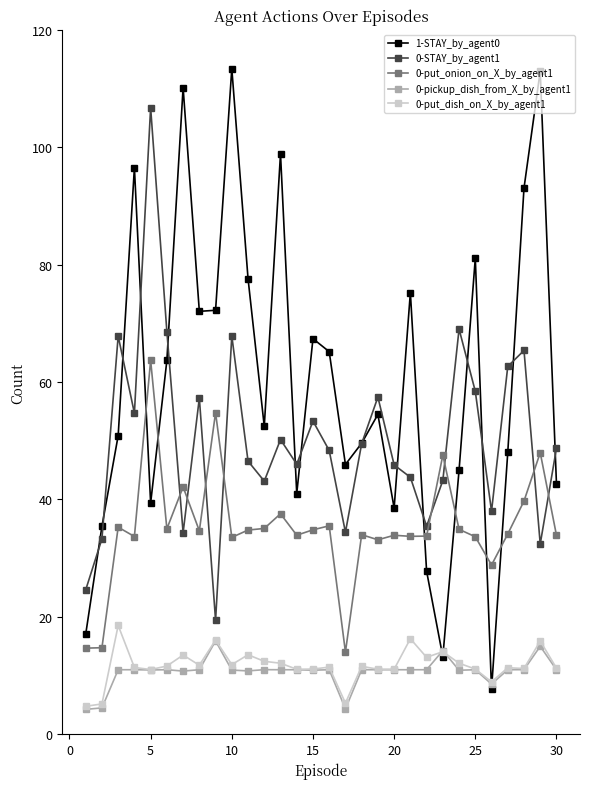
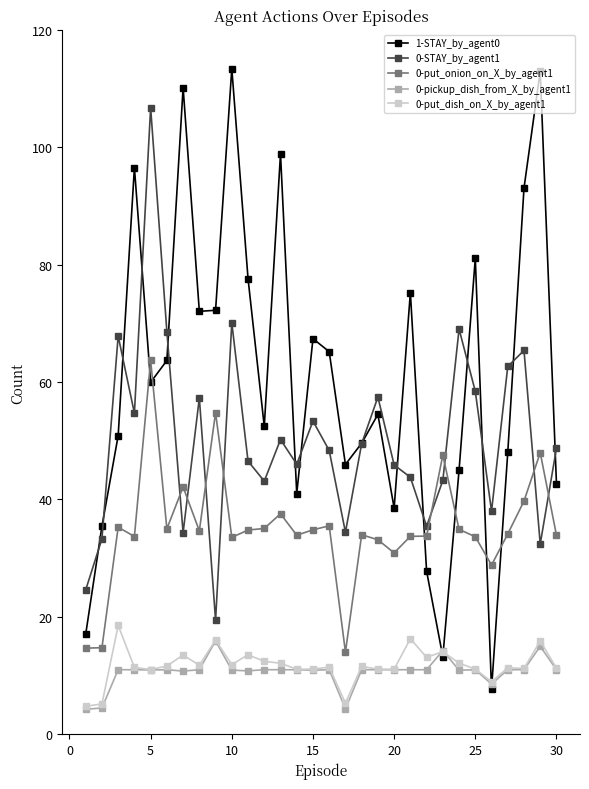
  {
    "1-STAY_by_agent0": {
-     "5": 39,
+     "5": 60,
      "10": 113,
      "15": 67,
      "20": 39,
      "25": 81,
      "30": 43
    },
    "0-STAY_by_agent1": {
      "5": 107,
-     "10": 68,
+     "10": 70,
      "15": 53,
      "20": 46,
      "25": 58,
      "30": 49
    },
    "0-put_onion_on_X_by_agent1": {
      "5": 64,
      "10": 34,
      "15": 35,
-     "20": 34,
+     "20": 31,
      "25": 34,
      "30": 34
    }
  }
